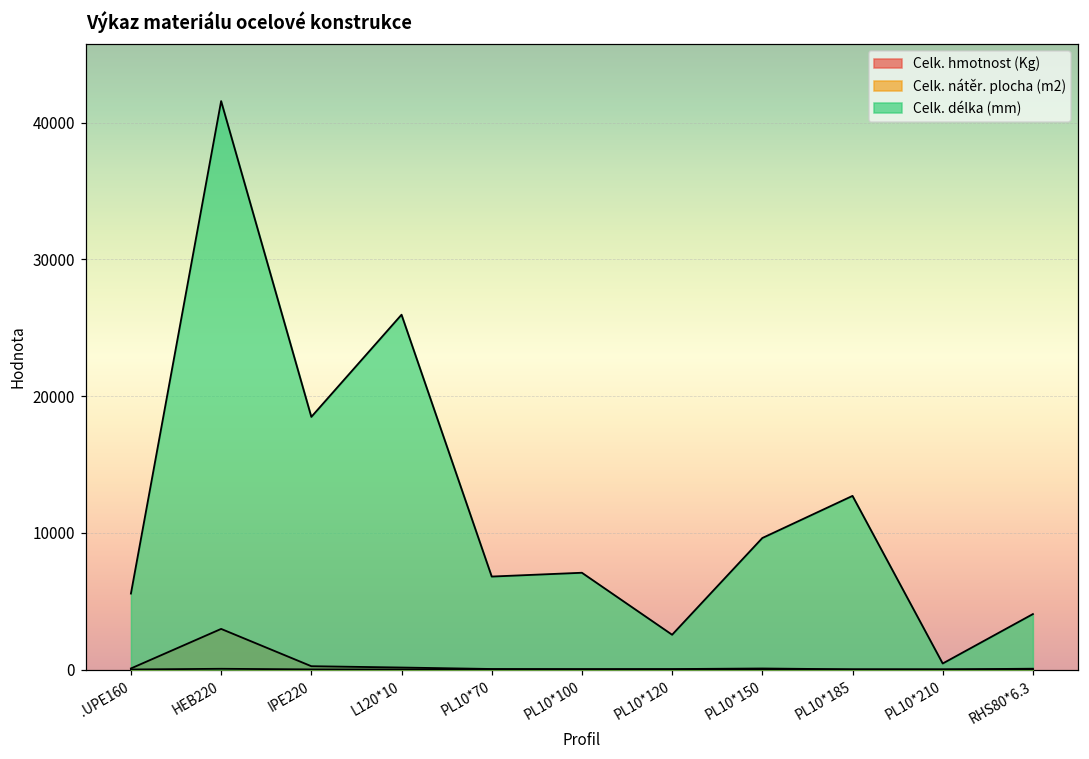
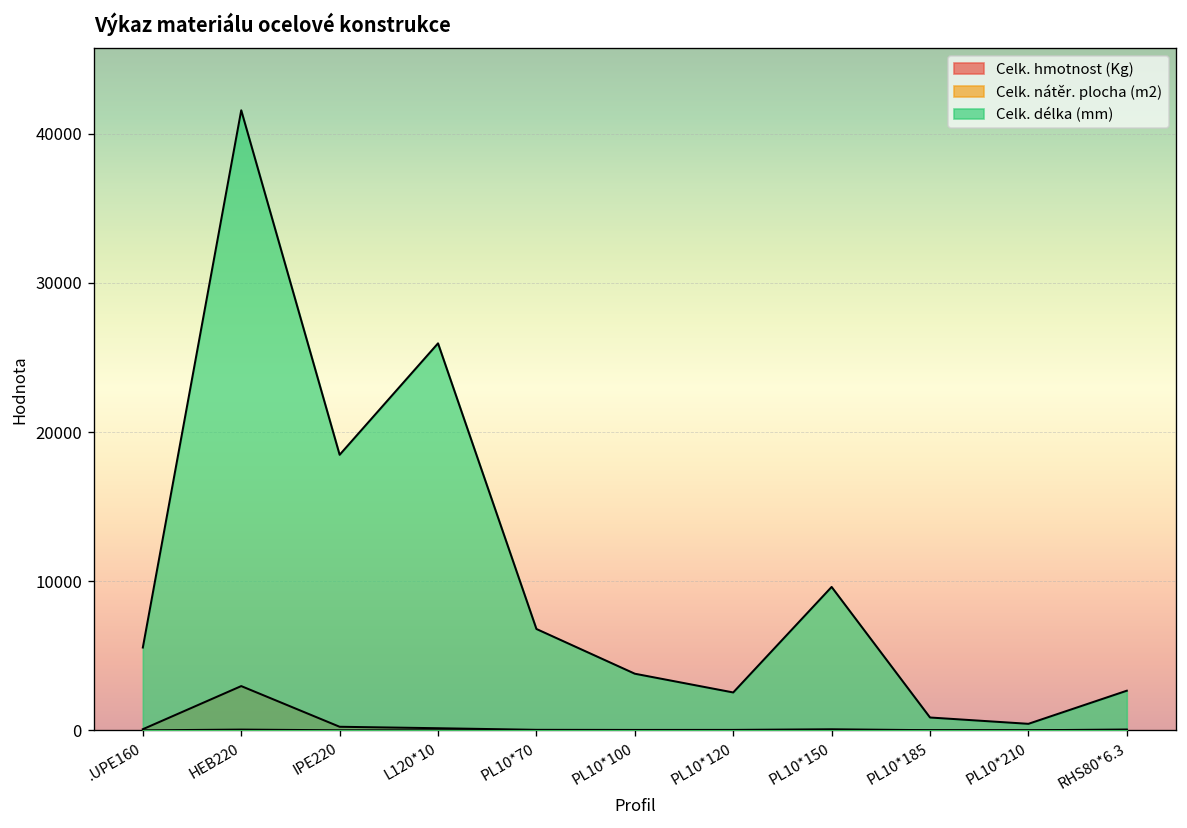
  {
    "Celk. hmotnost (Kg)": {
      "HEB220": 3000,
      "IPE220": 200
    },
    "Celk. nátěr. plocha (m2)": {
      "HEB220": 100,
      "IPE220": 0
    },
    "Celk. délka (mm)": {
      ".UPE160": 5600,
      "HEB220": 41600,
      "IPE220": 18500,
      "L120*10": 26000,
      "PL10*70": 6800,
-     "PL10*100": 7100,
+     "PL10*100": 3800,
      "PL10*120": 2500,
      "PL10*150": 9600,
-     "PL10*185": 12700,
+     "PL10*185": 900,
      "PL10*210": 400,
-     "RHS80*6.3": 4100
+     "RHS80*6.3": 2700
    }
  }
